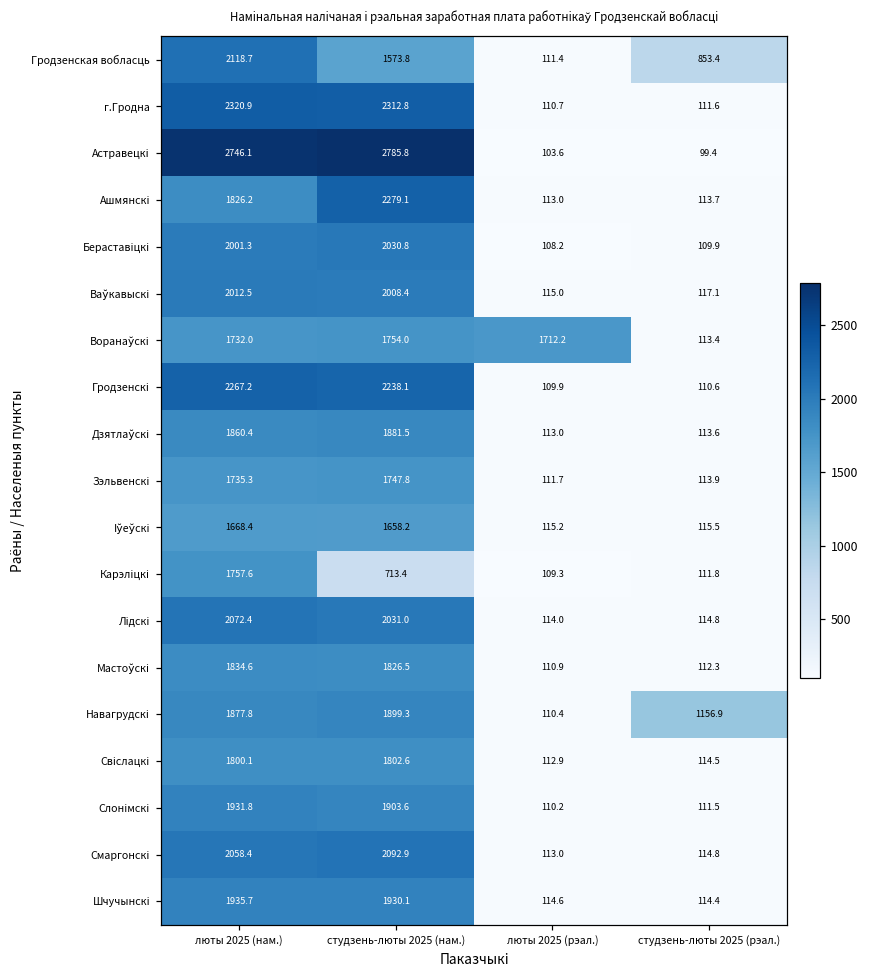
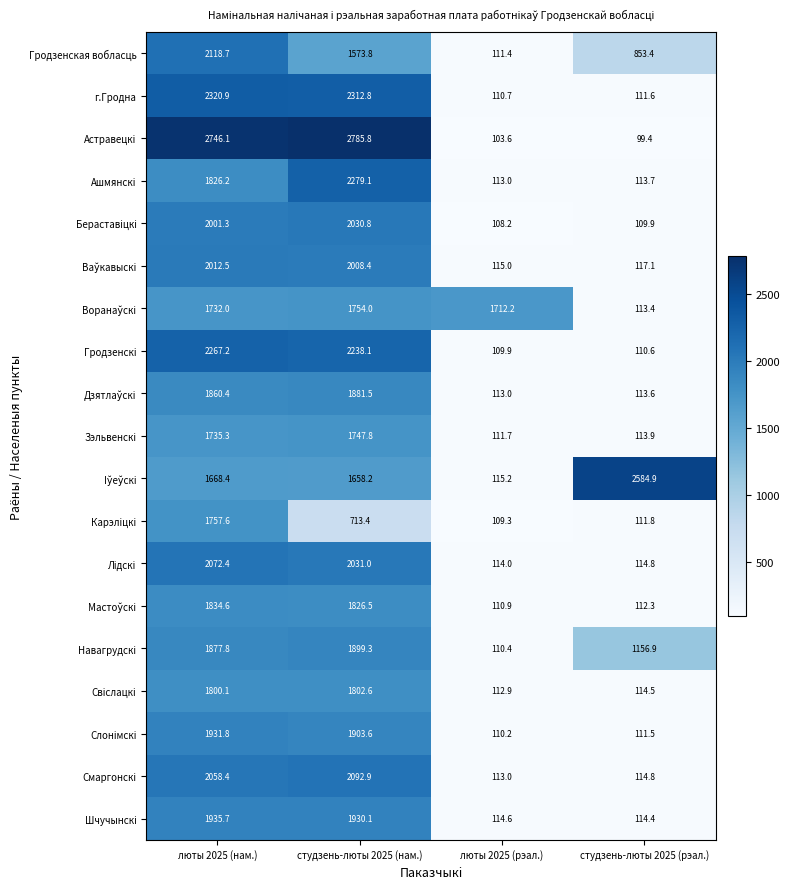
  {
    "Гродзенская вобласць": {
      "люты 2025 (нам.)": 2118.7,
      "студзень-люты 2025 (нам.)": 1573.8,
      "люты 2025 (рэал.)": 111.4,
      "студзень-люты 2025 (рэал.)": 853.4
    },
    "г.Гродна": {
      "люты 2025 (нам.)": 2320.9,
      "студзень-люты 2025 (нам.)": 2312.8,
      "люты 2025 (рэал.)": 110.7,
      "студзень-люты 2025 (рэал.)": 111.6
    },
    "Астравецкi": {
      "люты 2025 (нам.)": 2746.1,
      "студзень-люты 2025 (нам.)": 2785.8,
      "люты 2025 (рэал.)": 103.6,
      "студзень-люты 2025 (рэал.)": 99.4
    },
    "Ашмянскi": {
      "люты 2025 (нам.)": 1826.2,
      "студзень-люты 2025 (нам.)": 2279.1,
      "люты 2025 (рэал.)": 113.0,
      "студзень-люты 2025 (рэал.)": 113.7
    },
    "Бераставiцкi": {
      "люты 2025 (нам.)": 2001.3,
      "студзень-люты 2025 (нам.)": 2030.8,
      "люты 2025 (рэал.)": 108.2,
      "студзень-люты 2025 (рэал.)": 109.9
    },
    "Ваўкавыскi": {
      "люты 2025 (нам.)": 2012.5,
      "студзень-люты 2025 (нам.)": 2008.4,
      "люты 2025 (рэал.)": 115.0,
      "студзень-люты 2025 (рэал.)": 117.1
    },
    "Воранаўскi": {
      "люты 2025 (нам.)": 1732.0,
      "студзень-люты 2025 (нам.)": 1754.0,
      "люты 2025 (рэал.)": 1712.2,
      "студзень-люты 2025 (рэал.)": 113.4
    },
    "Гродзенскi": {
      "люты 2025 (нам.)": 2267.2,
      "студзень-люты 2025 (нам.)": 2238.1,
      "люты 2025 (рэал.)": 109.9,
      "студзень-люты 2025 (рэал.)": 110.6
    },
    "Дзятлаўскi": {
      "люты 2025 (нам.)": 1860.4,
      "студзень-люты 2025 (нам.)": 1881.5,
      "люты 2025 (рэал.)": 113.0,
      "студзень-люты 2025 (рэал.)": 113.6
    },
    "Зэльвенскi": {
      "люты 2025 (нам.)": 1735.3,
      "студзень-люты 2025 (нам.)": 1747.8,
      "люты 2025 (рэал.)": 111.7,
      "студзень-люты 2025 (рэал.)": 113.9
    },
    "Iўеўскi": {
      "люты 2025 (нам.)": 1668.4,
      "студзень-люты 2025 (нам.)": 1658.2,
      "люты 2025 (рэал.)": 115.2,
-     "студзень-люты 2025 (рэал.)": 115.5
+     "студзень-люты 2025 (рэал.)": 2584.9
    },
    "Карэлiцкi": {
      "люты 2025 (нам.)": 1757.6,
      "студзень-люты 2025 (нам.)": 713.4,
      "люты 2025 (рэал.)": 109.3,
      "студзень-люты 2025 (рэал.)": 111.8
    },
    "Лiдскi": {
      "люты 2025 (нам.)": 2072.4,
      "студзень-люты 2025 (нам.)": 2031.0,
      "люты 2025 (рэал.)": 114.0,
      "студзень-люты 2025 (рэал.)": 114.8
    },
    "Мастоўскi": {
      "люты 2025 (нам.)": 1834.6,
      "студзень-люты 2025 (нам.)": 1826.5,
      "люты 2025 (рэал.)": 110.9,
      "студзень-люты 2025 (рэал.)": 112.3
    },
    "Навагрудскi": {
      "люты 2025 (нам.)": 1877.8,
      "студзень-люты 2025 (нам.)": 1899.3,
      "люты 2025 (рэал.)": 110.4,
      "студзень-люты 2025 (рэал.)": 1156.9
    },
    "Свiслацкi": {
      "люты 2025 (нам.)": 1800.1,
      "студзень-люты 2025 (нам.)": 1802.6,
      "люты 2025 (рэал.)": 112.9,
      "студзень-люты 2025 (рэал.)": 114.5
    },
    "Слонiмскi": {
      "люты 2025 (нам.)": 1931.8,
      "студзень-люты 2025 (нам.)": 1903.6,
      "люты 2025 (рэал.)": 110.2,
      "студзень-люты 2025 (рэал.)": 111.5
    },
    "Смаргонскi": {
      "люты 2025 (нам.)": 2058.4,
      "студзень-люты 2025 (нам.)": 2092.9,
      "люты 2025 (рэал.)": 113.0,
      "студзень-люты 2025 (рэал.)": 114.8
    },
    "Шчучынскi": {
      "люты 2025 (нам.)": 1935.7,
      "студзень-люты 2025 (нам.)": 1930.1,
      "люты 2025 (рэал.)": 114.6,
      "студзень-люты 2025 (рэал.)": 114.4
    }
  }
